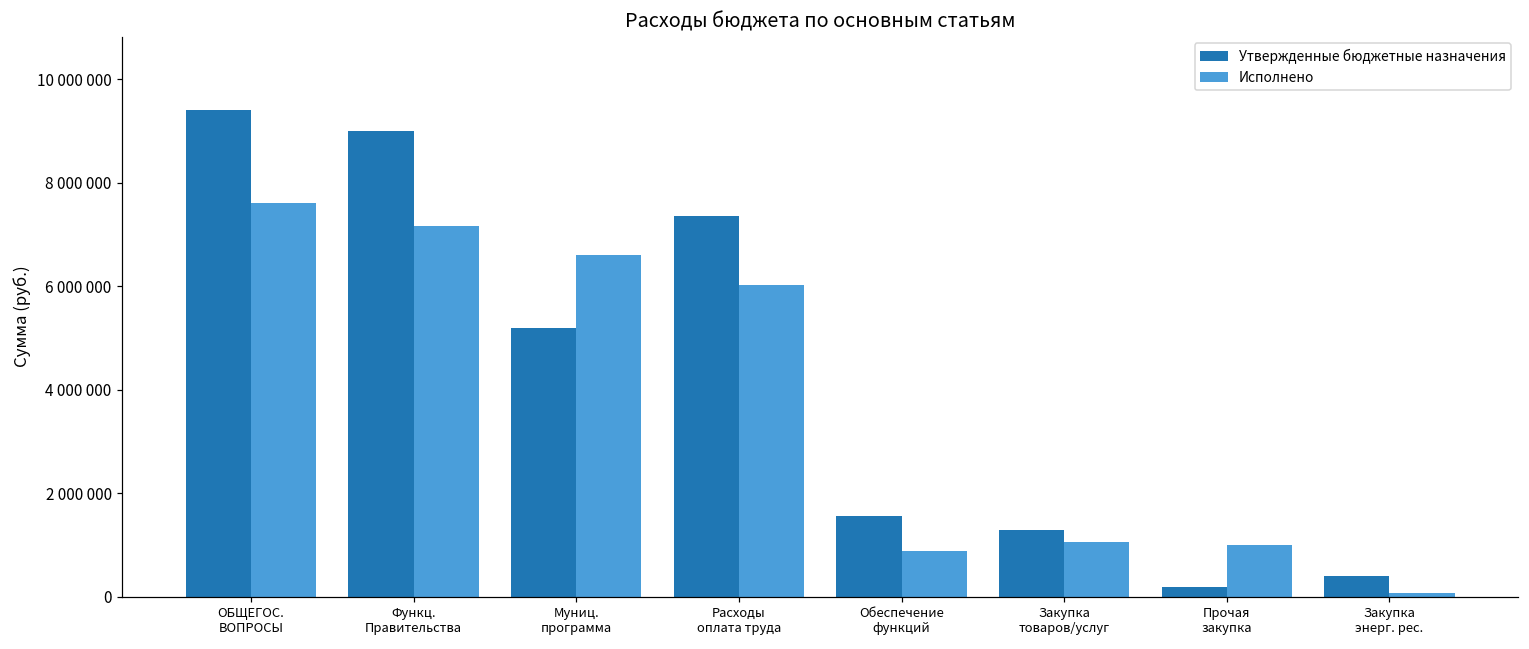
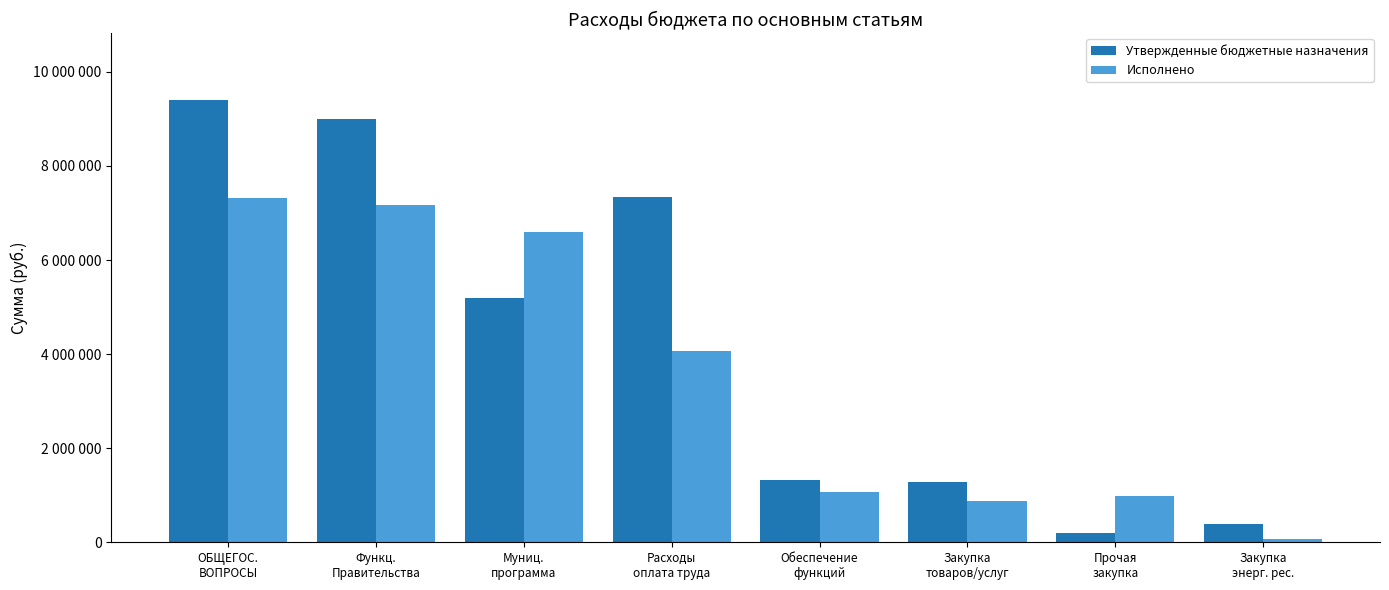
  {
    "Утвержденные бюджетные назначения": {
      "ОБЩЕГОС. ВОПРОСЫ": 9400000,
      "Функц. Правительства": 9000000,
      "Муниц. программа": 5200000,
      "Расходы оплата труда": 7300000,
-     "Обеспечение функций": 1600000,
+     "Обеспечение функций": 1300000,
      "Закупка товаров/услуг": 1300000,
      "Прочая закупка": 200000,
      "Закупка энерг. рес.": 400000
    },
    "Исполнено": {
-     "ОБЩЕГОС. ВОПРОСЫ": 7600000,
+     "ОБЩЕГОС. ВОПРОСЫ": 7300000,
      "Функц. Правительства": 7200000,
      "Муниц. программа": 6600000,
-     "Расходы оплата труда": 6000000,
-     "Обеспечение функций": 900000,
-     "Закупка товаров/услуг": 1100000,
+     "Расходы оплата труда": 4100000,
+     "Обеспечение функций": 1100000,
+     "Закупка товаров/услуг": 900000,
      "Прочая закупка": 1000000,
      "Закупка энерг. рес.": 100000
    }
  }
